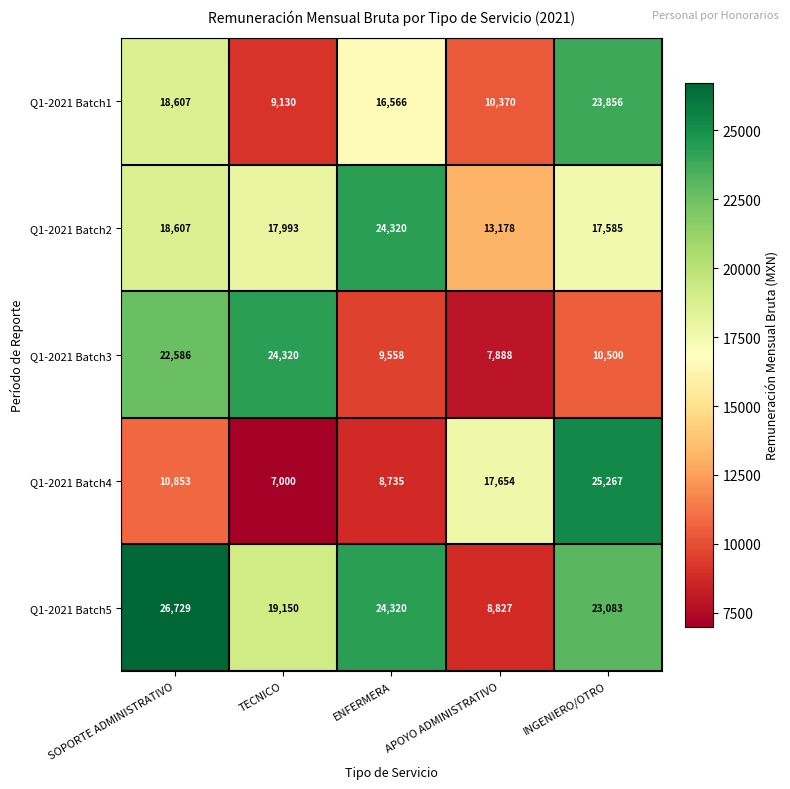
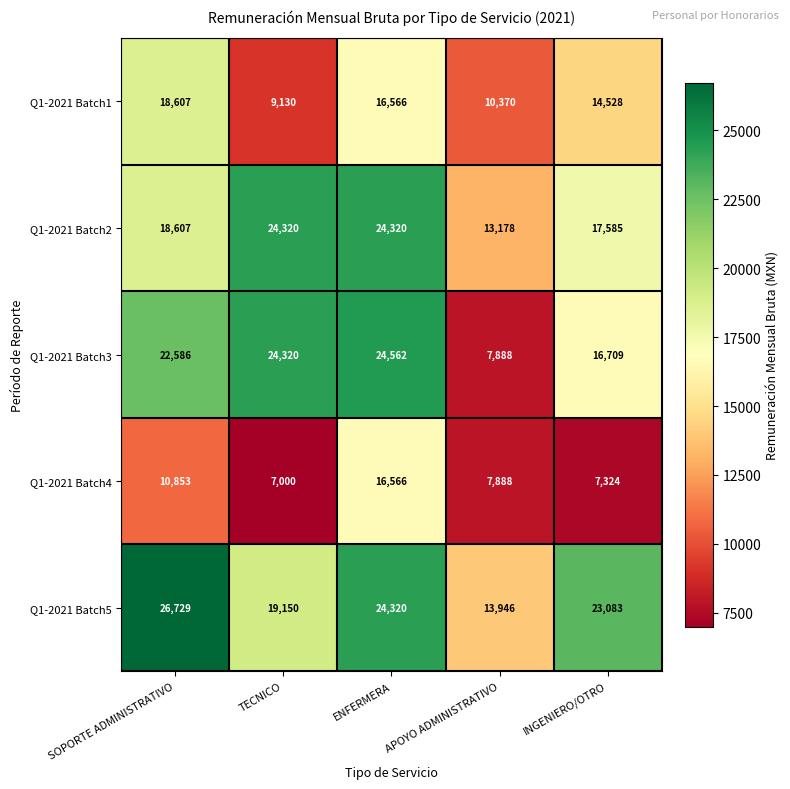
  {
    "Q1-2021 Batch1": {
      "SOPORTE ADMINISTRATIVO": "18,607",
      "TECNICO": "9,130",
      "ENFERMERA": "16,566",
      "APOYO ADMINISTRATIVO": "10,370",
-     "INGENIERO/OTRO": "23,856"
+     "INGENIERO/OTRO": "14,528"
    },
    "Q1-2021 Batch2": {
      "SOPORTE ADMINISTRATIVO": "18,607",
-     "TECNICO": "17,993",
+     "TECNICO": "24,320",
      "ENFERMERA": "24,320",
      "APOYO ADMINISTRATIVO": "13,178",
      "INGENIERO/OTRO": "17,585"
    },
    "Q1-2021 Batch3": {
      "SOPORTE ADMINISTRATIVO": "22,586",
      "TECNICO": "24,320",
-     "ENFERMERA": "9,558",
+     "ENFERMERA": "24,562",
      "APOYO ADMINISTRATIVO": "7,888",
-     "INGENIERO/OTRO": "10,500"
+     "INGENIERO/OTRO": "16,709"
    },
    "Q1-2021 Batch4": {
      "SOPORTE ADMINISTRATIVO": "10,853",
      "TECNICO": "7,000",
-     "ENFERMERA": "8,735",
-     "APOYO ADMINISTRATIVO": "17,654",
-     "INGENIERO/OTRO": "25,267"
+     "ENFERMERA": "16,566",
+     "APOYO ADMINISTRATIVO": "7,888",
+     "INGENIERO/OTRO": "7,324"
    },
    "Q1-2021 Batch5": {
      "SOPORTE ADMINISTRATIVO": "26,729",
      "TECNICO": "19,150",
      "ENFERMERA": "24,320",
-     "APOYO ADMINISTRATIVO": "8,827",
+     "APOYO ADMINISTRATIVO": "13,946",
      "INGENIERO/OTRO": "23,083"
    }
  }
